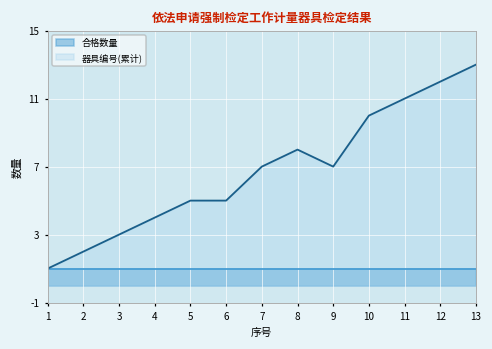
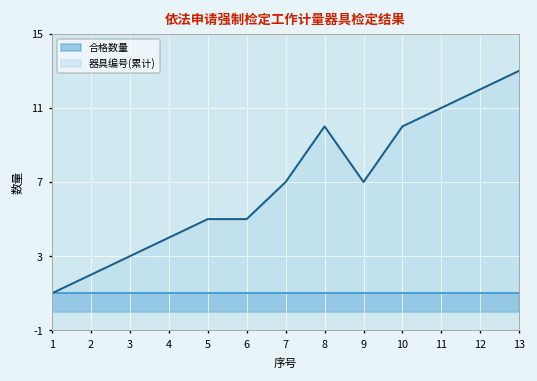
  {
    "合格数量": {
      "2": 1,
      "3": 1,
      "4": 1,
      "5": 1,
      "6": 1,
      "7": 1,
      "8": 1,
      "9": 1,
      "10": 1,
      "11": 1,
      "12": 1,
      "13": 1
    },
    "器具编号(累计)": {
      "2": 2,
      "3": 3,
      "4": 4,
      "5": 5,
      "6": 5,
      "7": 7,
-     "8": 8,
+     "8": 10,
      "9": 7,
      "10": 10,
      "11": 11,
      "12": 12,
      "13": 13
    }
  }
